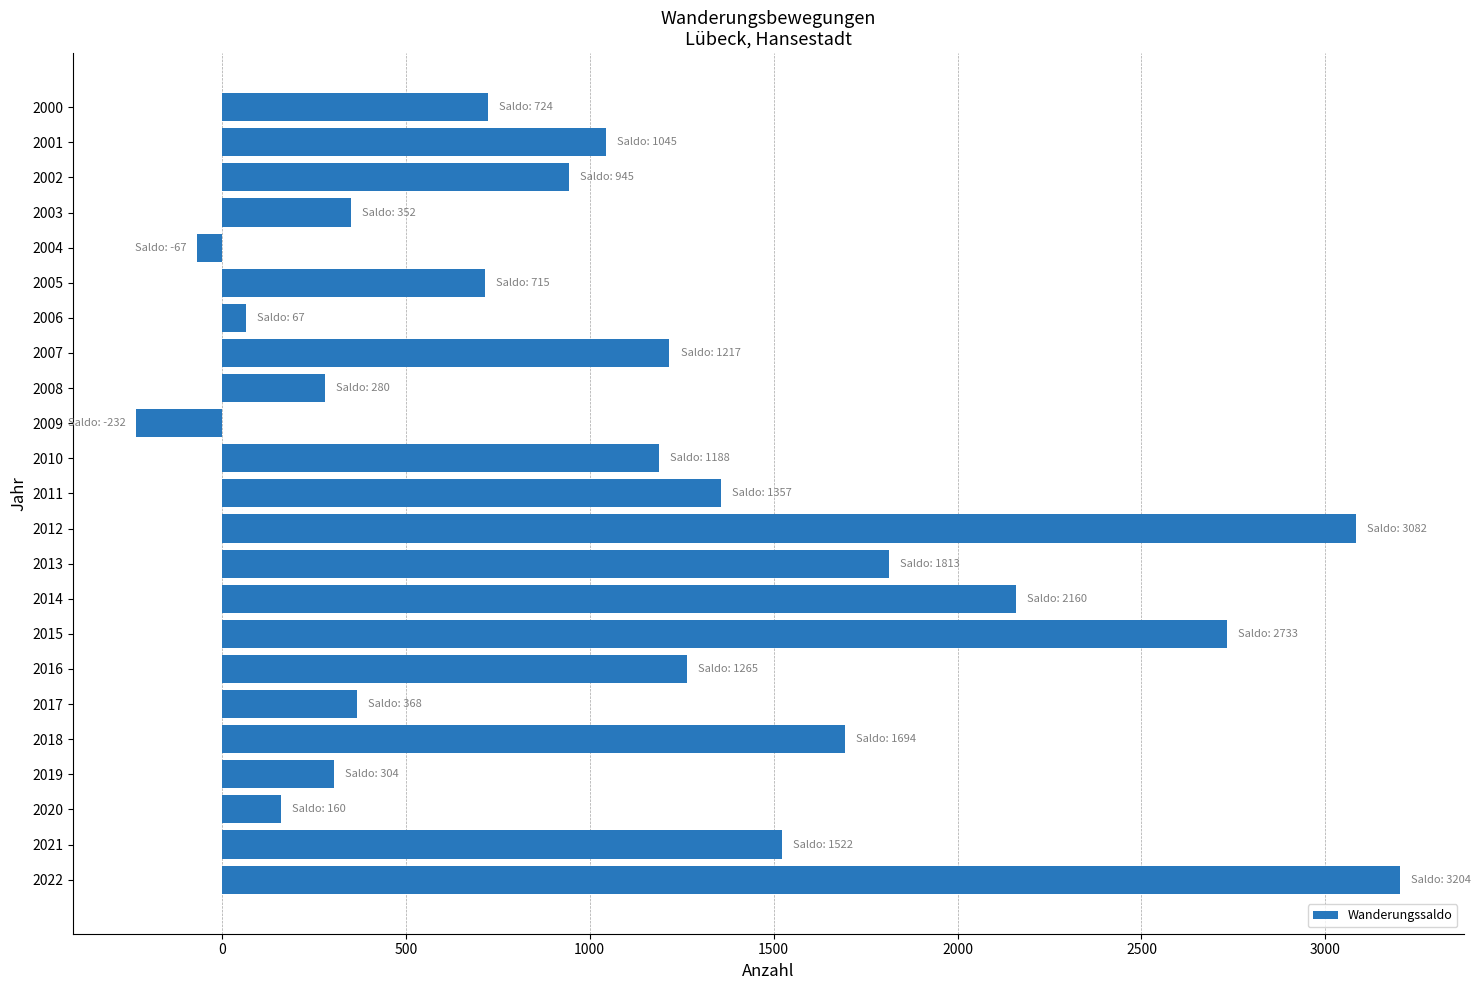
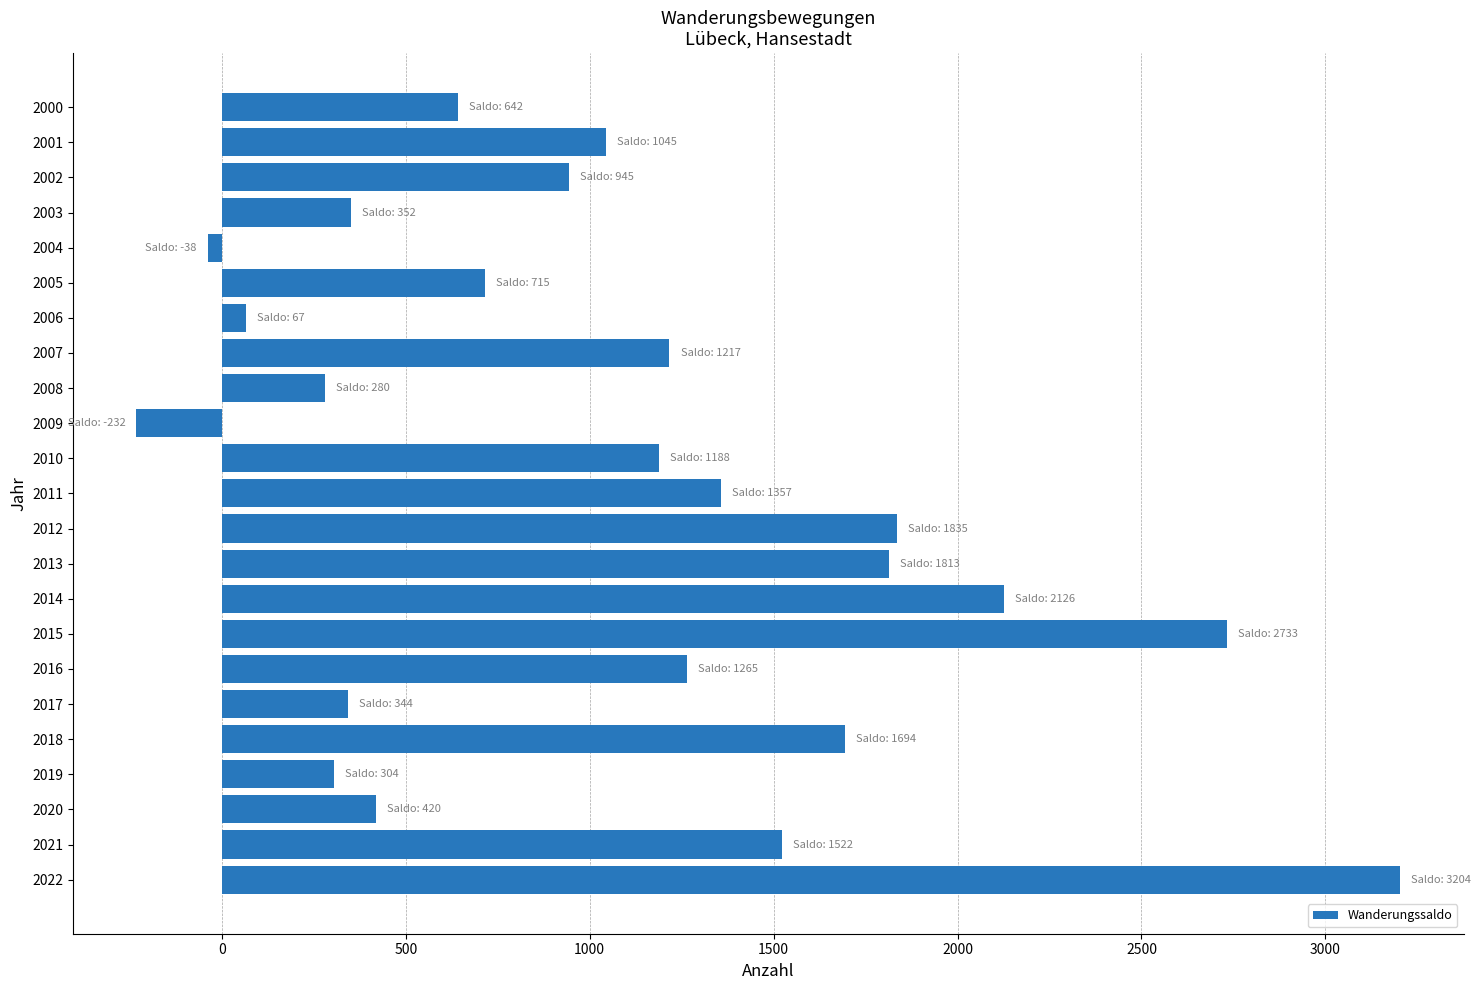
  {
-   "2000": 724,
+   "2000": 642,
    "2001": 1045,
    "2002": 945,
    "2003": 352,
-   "2004": -67,
+   "2004": -38,
    "2005": 715,
    "2006": 67,
    "2007": 1217,
    "2008": 280,
    "2009": -232,
    "2010": 1188,
    "2011": 1357,
-   "2012": 3082,
+   "2012": 1835,
    "2013": 1813,
-   "2014": 2160,
+   "2014": 2126,
    "2015": 2733,
    "2016": 1265,
-   "2017": 368,
+   "2017": 344,
    "2018": 1694,
    "2019": 304,
-   "2020": 160,
+   "2020": 420,
    "2021": 1522,
    "2022": 3204
  }
